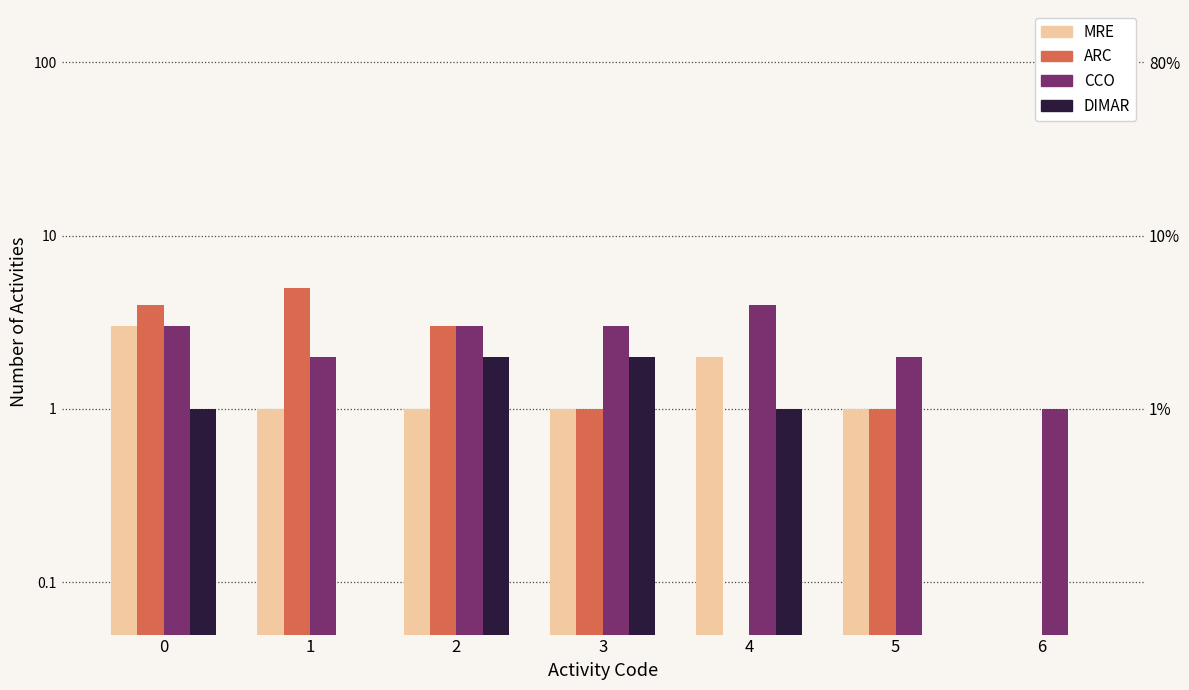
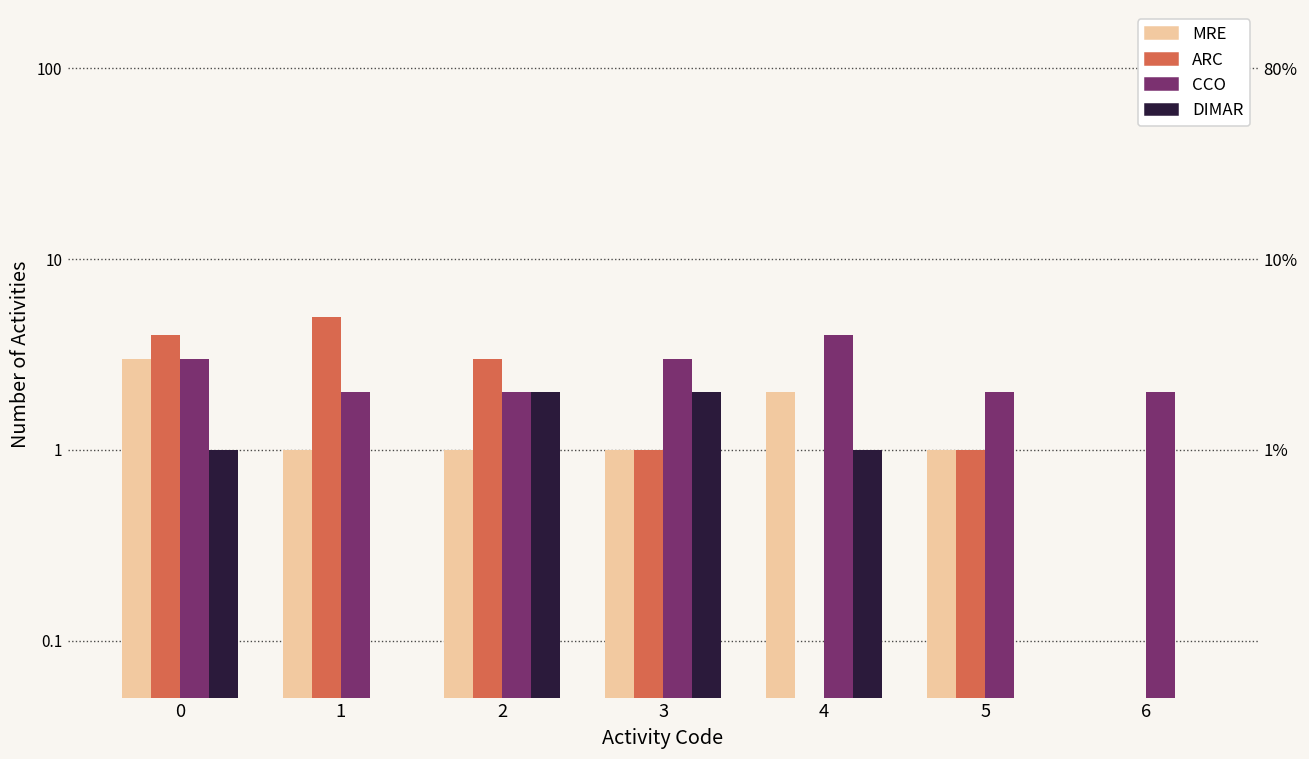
  {
    "MRE": {
      "0": 3,
      "1": 1,
      "2": 1,
      "3": 1,
      "4": 2,
      "5": 1,
      "6": 0.050
    },
    "ARC": {
      "0": 4,
      "1": 5,
      "2": 3,
      "3": 1,
      "4": 0.050,
      "5": 1,
      "6": 0.050
    },
    "CCO": {
      "0": 3,
      "1": 2,
-     "2": 3,
+     "2": 2,
      "3": 3,
      "4": 4,
      "5": 2,
-     "6": 1
+     "6": 2
    },
    "DIMAR": {
      "0": 1,
      "1": 0.050,
      "2": 2,
      "3": 2,
      "4": 1,
      "5": 0.050,
      "6": 0.050
    }
  }
